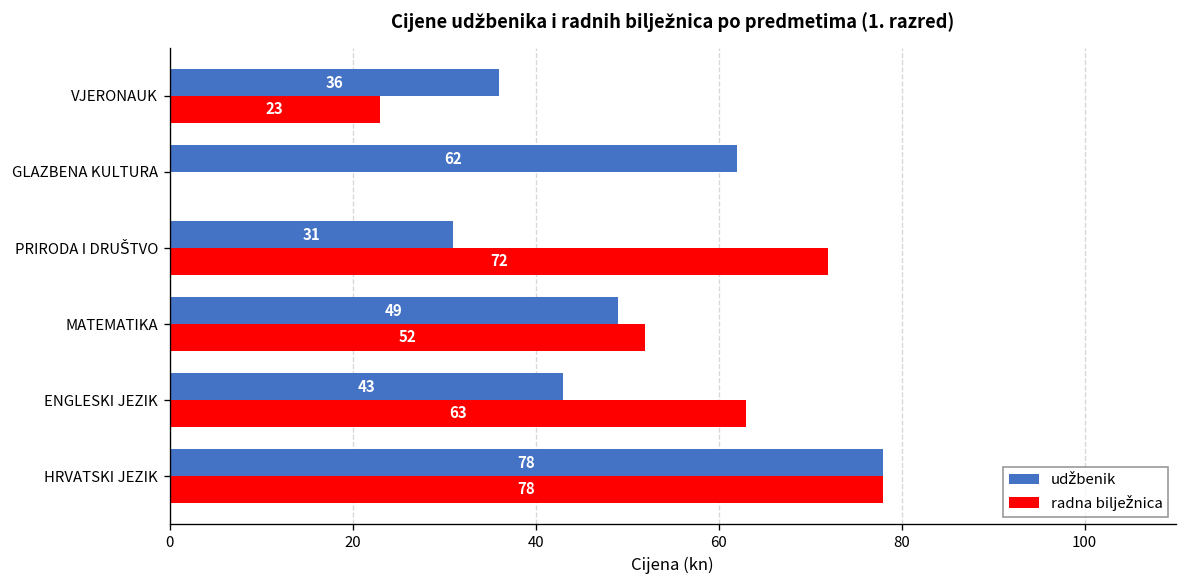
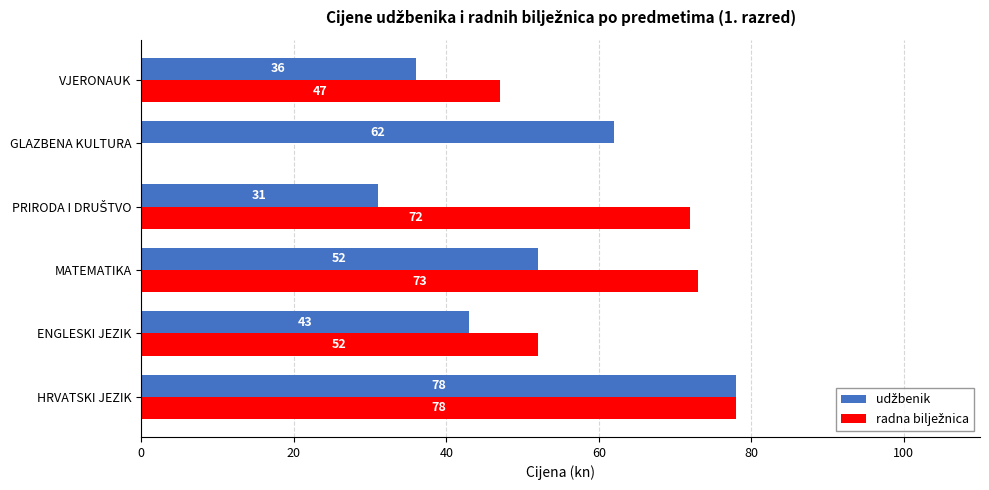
  {
    "udžbenik": {
      "VJERONAUK": 36,
      "GLAZBENA KULTURA": 62,
      "PRIRODA I DRUŠTVO": 31,
-     "MATEMATIKA": 49,
+     "MATEMATIKA": 52,
      "ENGLESKI JEZIK": 43,
      "HRVATSKI JEZIK": 78
    },
    "radna bilježnica": {
-     "VJERONAUK": 23,
+     "VJERONAUK": 47,
      "PRIRODA I DRUŠTVO": 72,
-     "MATEMATIKA": 52,
-     "ENGLESKI JEZIK": 63,
+     "MATEMATIKA": 73,
+     "ENGLESKI JEZIK": 52,
      "HRVATSKI JEZIK": 78
    }
  }
